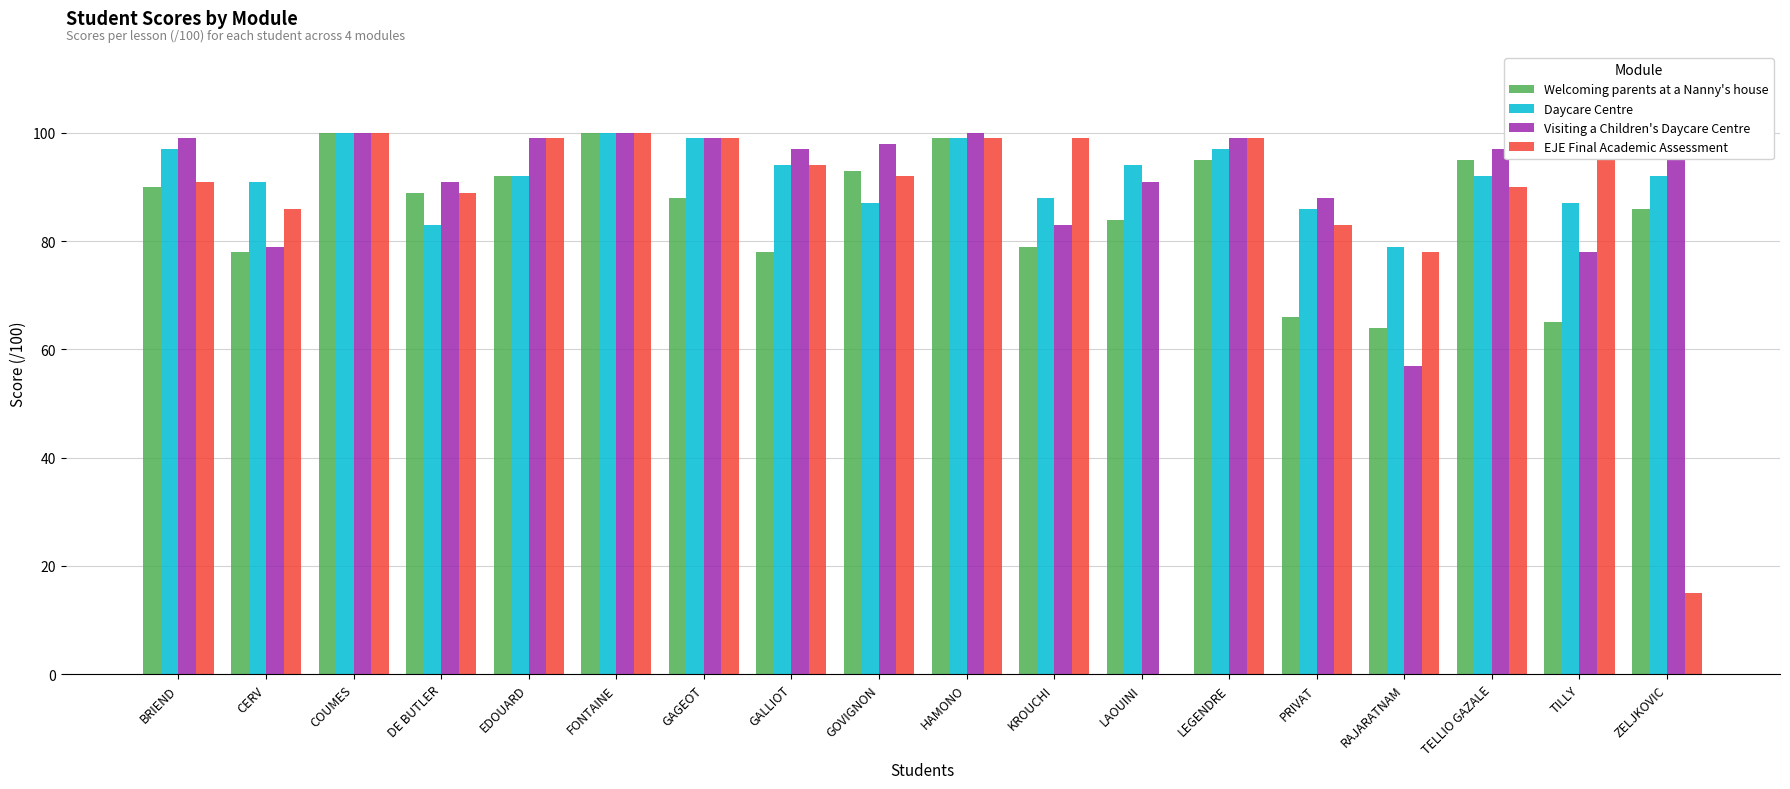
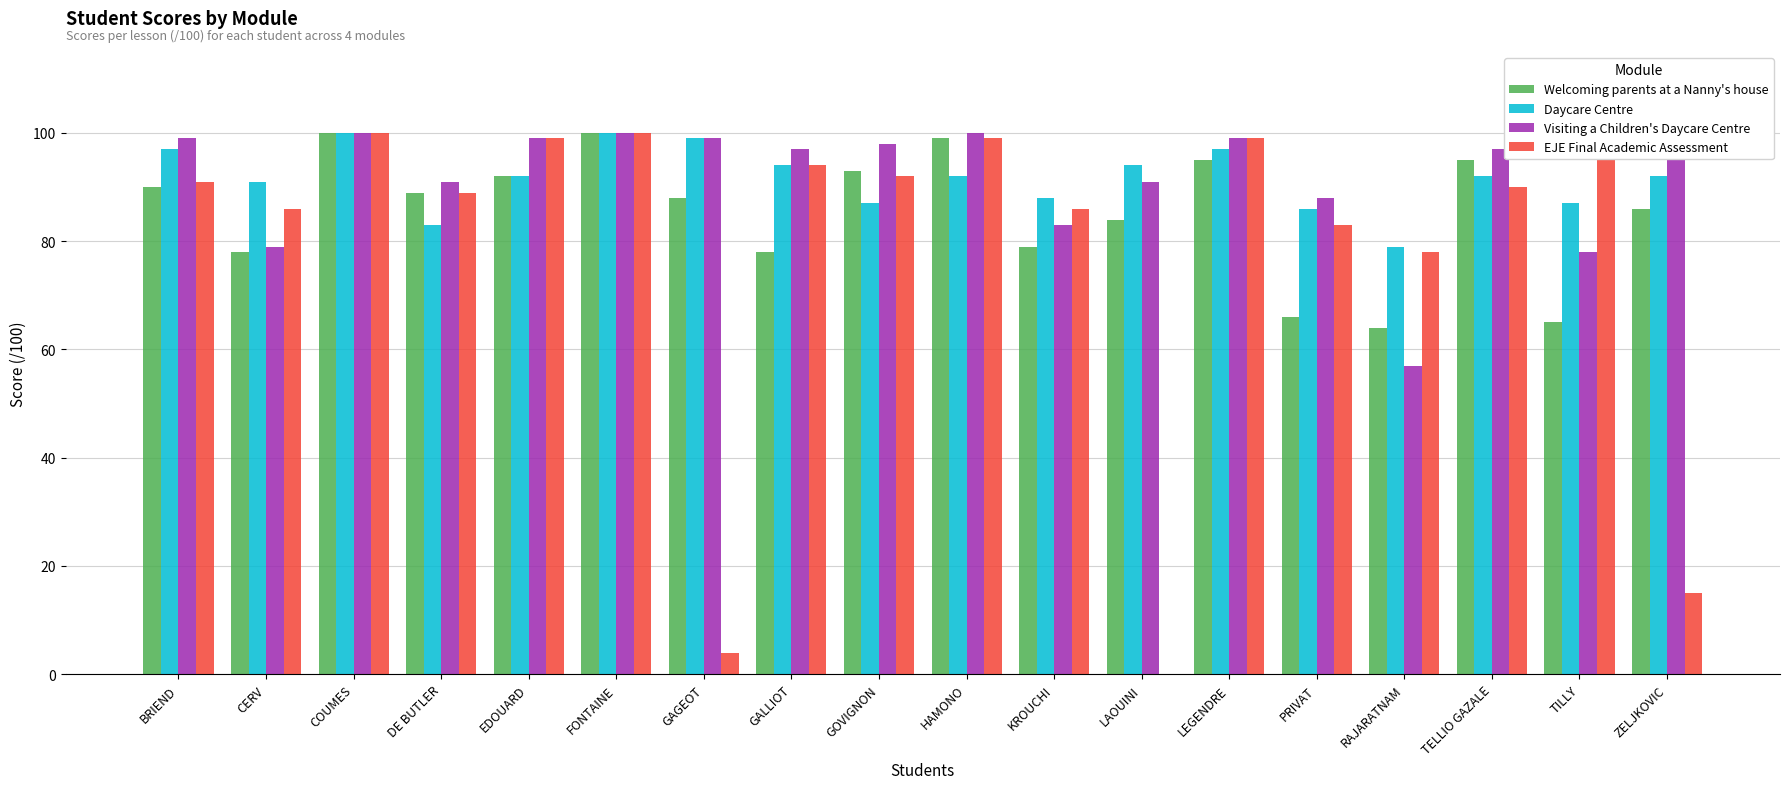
  {
    "Welcoming parents at a Nanny's house": {
      "BRIEND": 90,
      "CERV": 78,
      "COUMES": 100,
      "DE BUTLER": 89,
      "EDOUARD": 92,
      "FONTAINE": 100,
      "GAGEOT": 88,
      "GALLIOT": 78,
      "GOVIGNON": 93,
      "HAMONO": 99,
      "KROUCHI": 79,
      "LAOUINI": 84,
      "LEGENDRE": 95,
      "PRIVAT": 66,
      "RAJARATNAM": 64,
      "TELLIO GAZALE": 95,
      "TILLY": 65,
      "ZELJKOVIC": 86
    },
    "Daycare Centre": {
      "BRIEND": 97,
      "CERV": 91,
      "COUMES": 100,
      "DE BUTLER": 83,
      "EDOUARD": 92,
      "FONTAINE": 100,
      "GAGEOT": 99,
      "GALLIOT": 94,
      "GOVIGNON": 87,
-     "HAMONO": 99,
+     "HAMONO": 92,
      "KROUCHI": 88,
      "LAOUINI": 94,
      "LEGENDRE": 97,
      "PRIVAT": 86,
      "RAJARATNAM": 79,
      "TELLIO GAZALE": 92,
      "TILLY": 87,
      "ZELJKOVIC": 92
    },
    "Visiting a Children's Daycare Centre": {
      "BRIEND": 99,
      "CERV": 79,
      "COUMES": 100,
      "DE BUTLER": 91,
      "EDOUARD": 99,
      "FONTAINE": 100,
      "GAGEOT": 99,
      "GALLIOT": 97,
      "GOVIGNON": 98,
      "HAMONO": 100,
      "KROUCHI": 83,
      "LAOUINI": 91,
      "LEGENDRE": 99,
      "PRIVAT": 88,
      "RAJARATNAM": 57,
      "TELLIO GAZALE": 97,
      "TILLY": 78
    },
    "EJE Final Academic Assessment": {
      "BRIEND": 91,
      "CERV": 86,
      "COUMES": 100,
      "DE BUTLER": 89,
      "EDOUARD": 99,
      "FONTAINE": 100,
-     "GAGEOT": 99,
+     "GAGEOT": 4,
      "GALLIOT": 94,
      "GOVIGNON": 92,
      "HAMONO": 99,
-     "KROUCHI": 99,
+     "KROUCHI": 86,
      "LAOUINI": 0,
      "LEGENDRE": 99,
      "PRIVAT": 83,
      "RAJARATNAM": 78,
      "TELLIO GAZALE": 90,
      "ZELJKOVIC": 15
    }
  }
